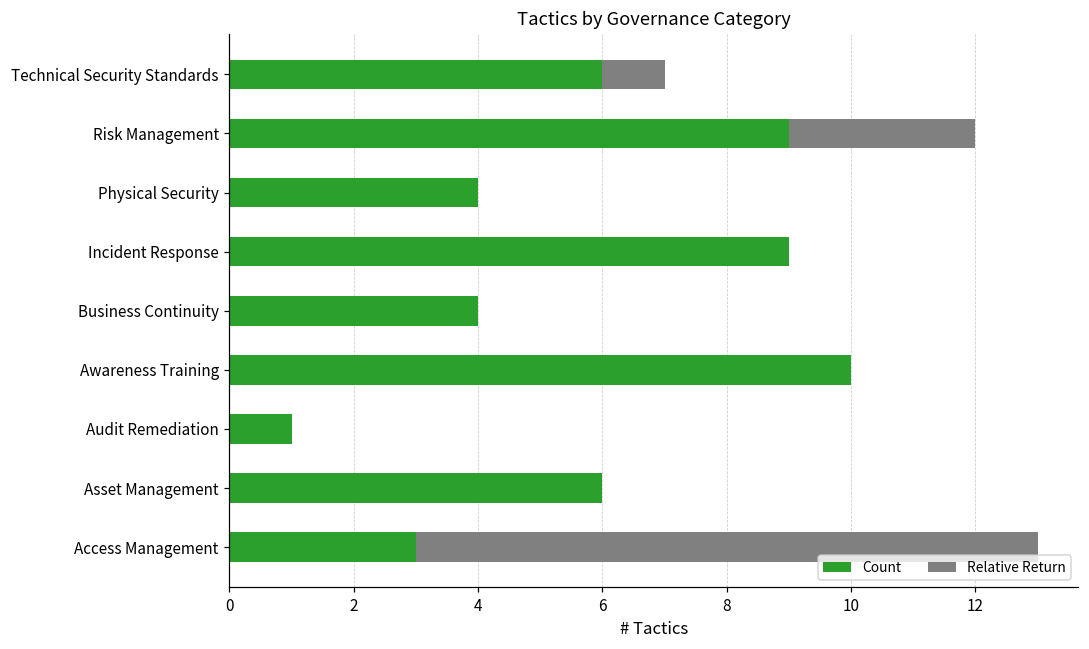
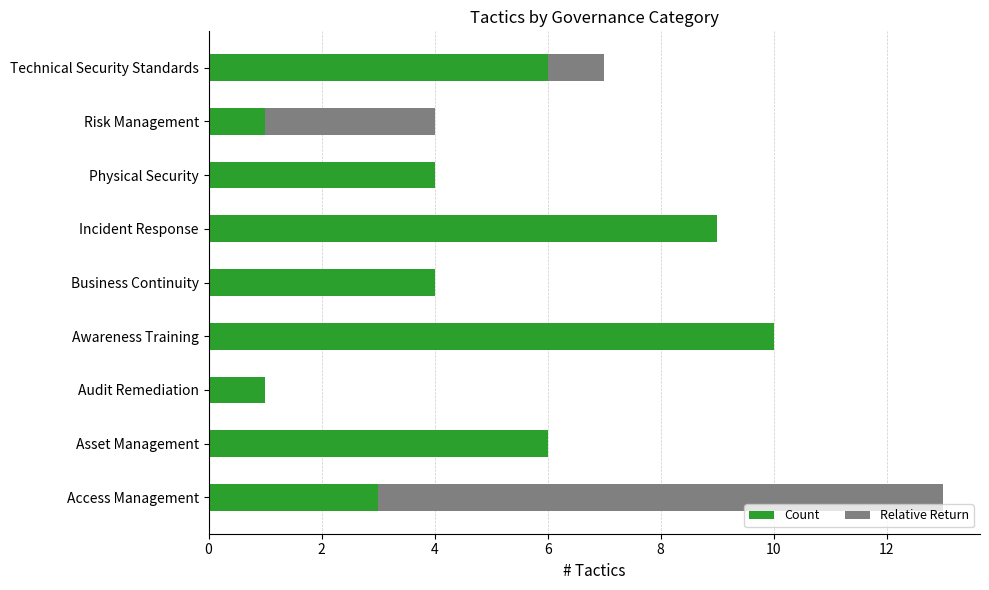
  {
    "Count": {
      "Technical Security Standards": 6,
-     "Risk Management": 9,
+     "Risk Management": 1,
      "Physical Security": 4,
      "Incident Response": 9,
      "Business Continuity": 4,
      "Awareness Training": 10,
      "Audit Remediation": 1,
      "Asset Management": 6,
      "Access Management": 3
    },
    "Relative Return": {
      "Technical Security Standards": 1,
      "Risk Management": 3,
      "Physical Security": 0,
      "Incident Response": 0,
      "Business Continuity": 0,
      "Awareness Training": 0,
      "Audit Remediation": 0,
      "Asset Management": 0,
      "Access Management": 10
    }
  }
